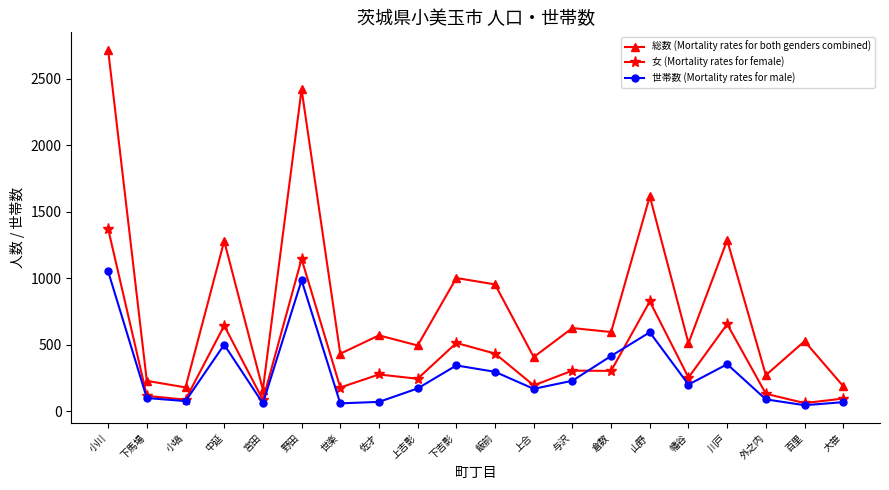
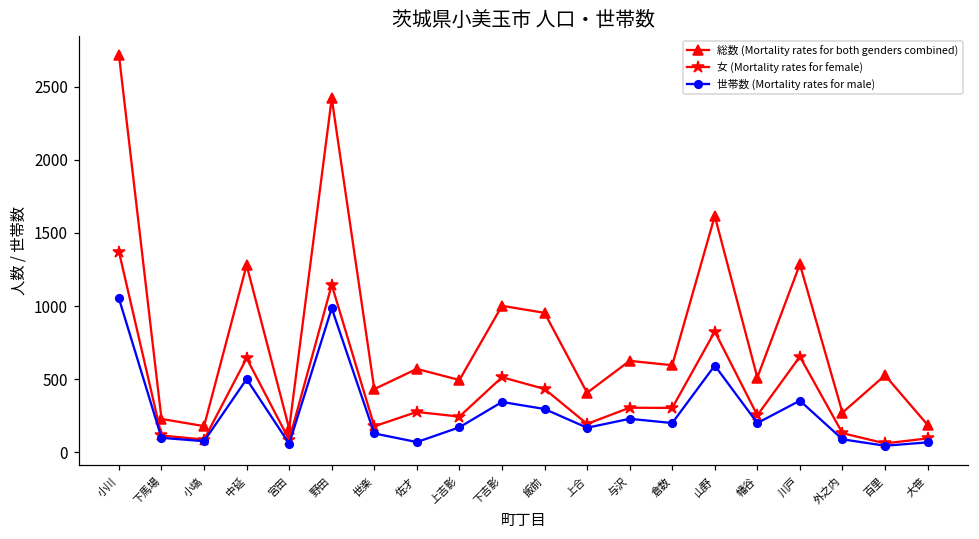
  {
    "世帯数 (Mortality rates for male)": {
      "小川": 1050,
      "中延": 500,
      "宮田": 60,
      "野田": 990,
-     "世楽": 60,
+     "世楽": 130,
      "佐才": 70,
      "上吉影": 170,
      "下吉影": 350,
      "飯前": 300,
      "上合": 170,
      "与沢": 230,
-     "倉数": 420,
+     "倉数": 200,
      "山野": 590,
      "幡谷": 200,
      "川戸": 350,
      "外之内": 90,
      "大笹": 70
    }
  }
